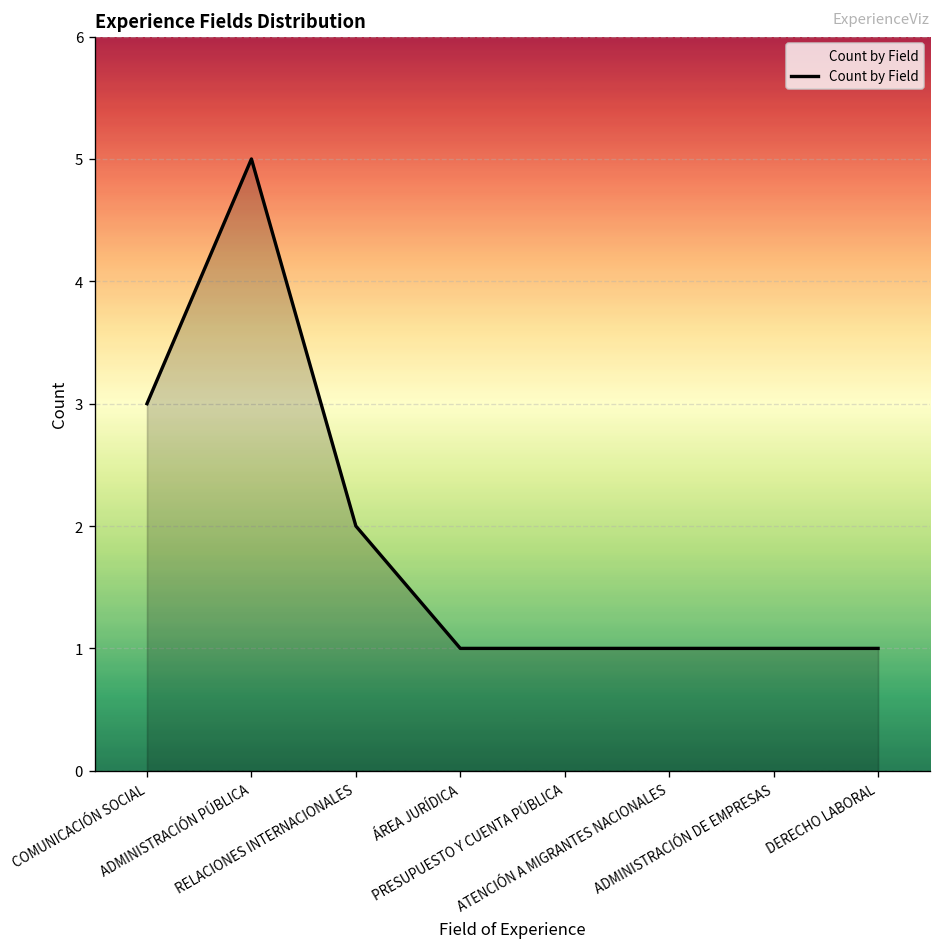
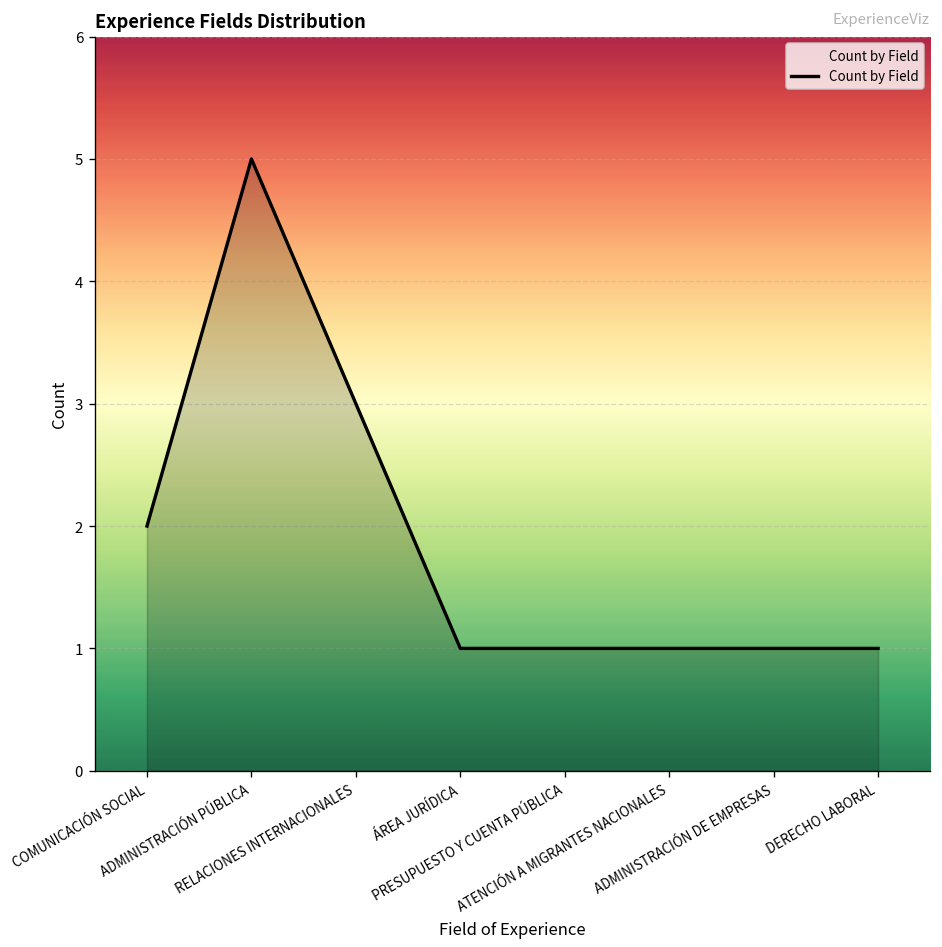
  {
-   "COMUNICACIÓN SOCIAL": 3,
+   "COMUNICACIÓN SOCIAL": 2,
    "ADMINISTRACIÓN PÚBLICA": 5,
-   "RELACIONES INTERNACIONALES": 2,
+   "RELACIONES INTERNACIONALES": 3,
    "ÁREA JURÍDICA": 1,
    "PRESUPUESTO Y CUENTA PÚBLICA": 1,
    "ATENCIÓN A MIGRANTES NACIONALES": 1,
    "ADMINISTRACIÓN DE EMPRESAS": 1,
    "DERECHO LABORAL": 1
  }
